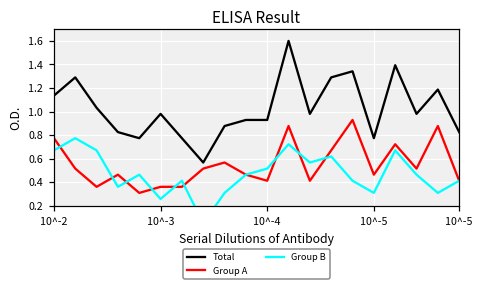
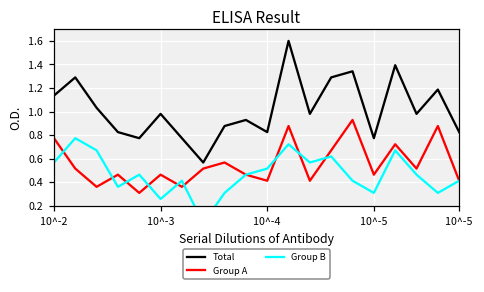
  {
    "Total": {
      "10^-2": 1.14,
      "10^-3": 0.98,
-     "10^-4": 0.93
+     "10^-4": 0.83
    },
    "Group A": {
      "10^-2": 0.77,
-     "10^-3": 0.36,
+     "10^-3": 0.46,
      "10^-4": 0.41
    },
    "Group B": {
-     "10^-2": 0.67,
+     "10^-2": 0.57,
      "10^-3": 0.26,
      "10^-4": 0.52
    }
  }
